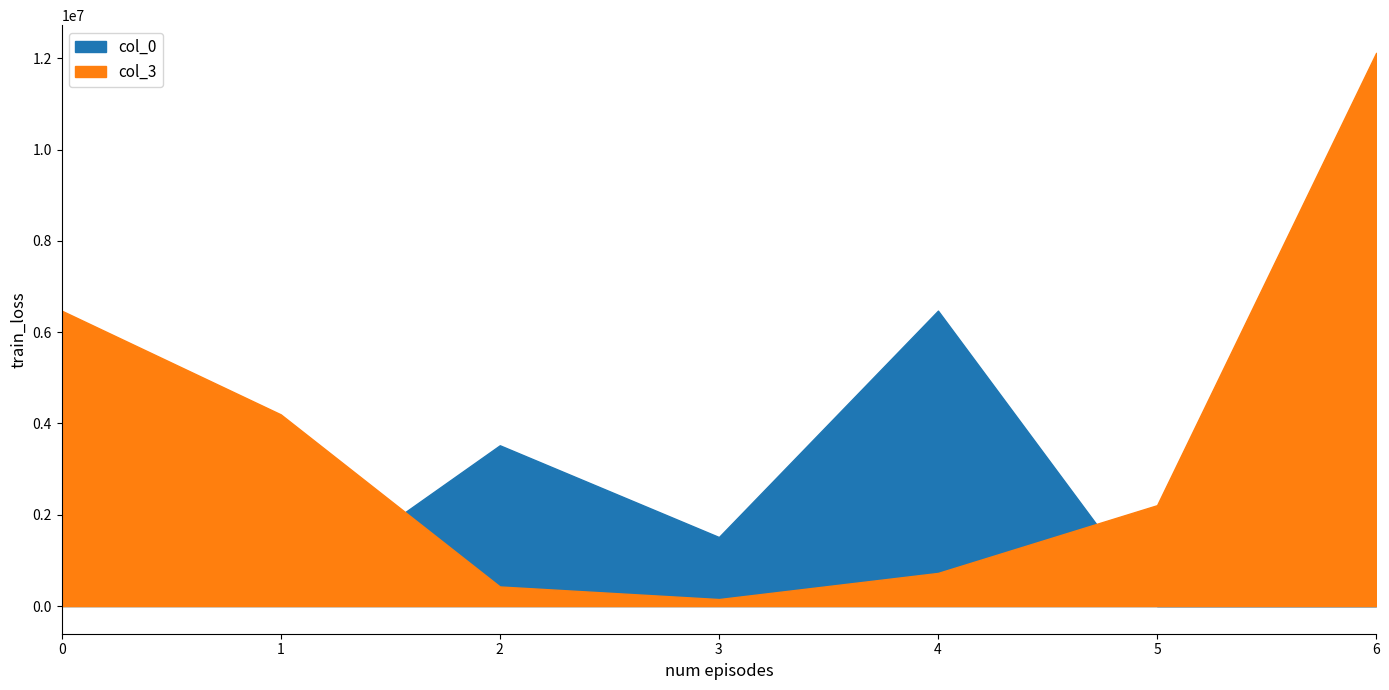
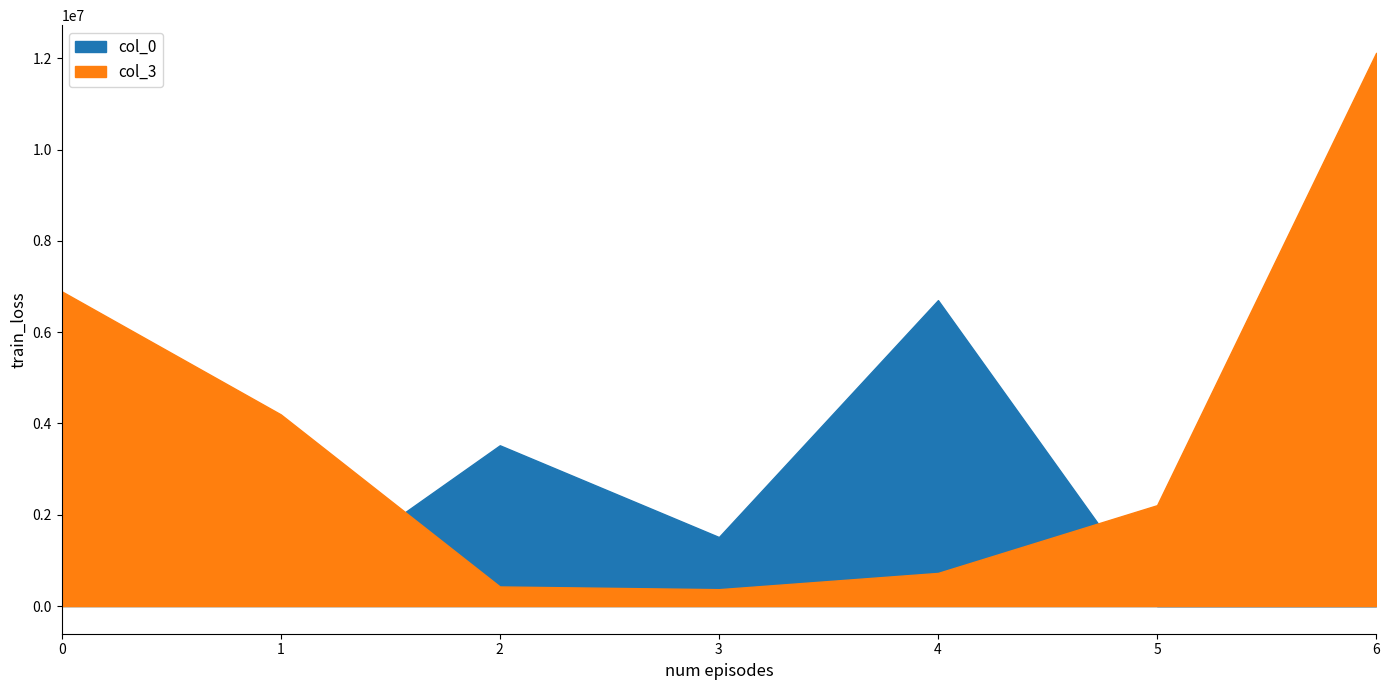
  {
    "col_0": {
      "2": 3500000,
      "3": 1500000,
-     "4": 6500000
+     "4": 6700000
    },
    "col_3": {
-     "0": 6500000,
+     "0": 6900000,
      "1": 4200000,
      "2": 400000,
-     "3": 200000,
+     "3": 400000,
      "4": 700000,
      "5": 2200000,
      "6": 12100000
    }
  }
